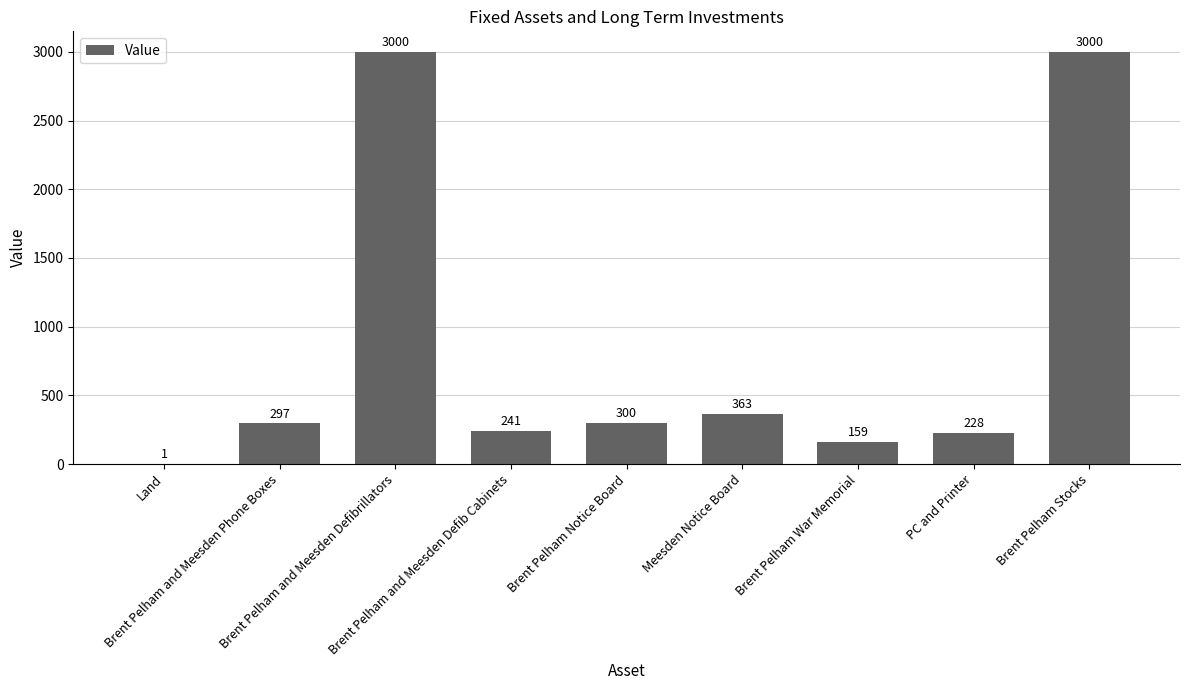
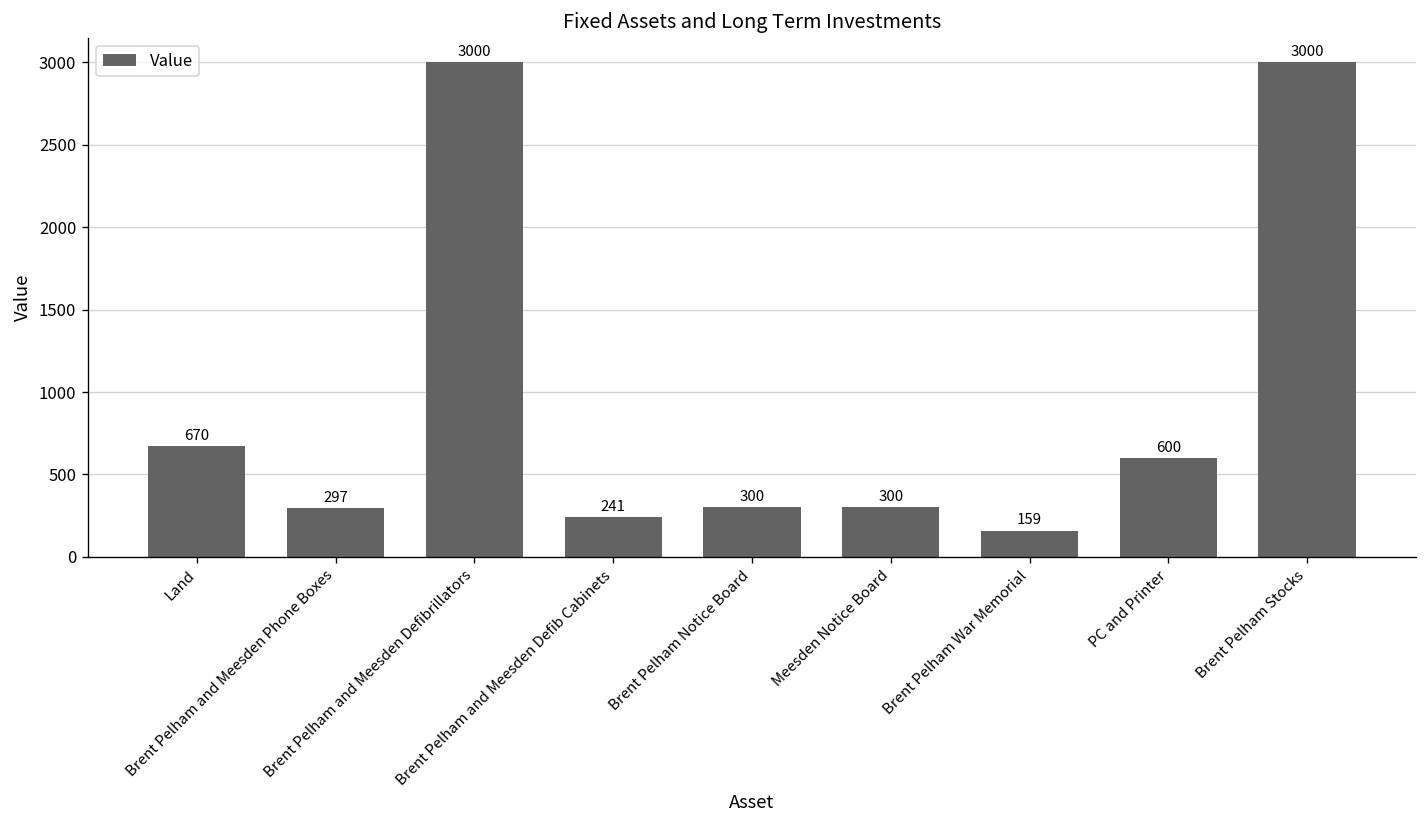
  {
-   "Land": 1,
+   "Land": 670,
    "Brent Pelham and Meesden Phone Boxes": 297,
    "Brent Pelham and Meesden Defibrillators": 3000,
    "Brent Pelham and Meesden Defib Cabinets": 241,
    "Brent Pelham Notice Board": 300,
-   "Meesden Notice Board": 363,
+   "Meesden Notice Board": 300,
    "Brent Pelham War Memorial": 159,
-   "PC and Printer": 228,
+   "PC and Printer": 600,
    "Brent Pelham Stocks": 3000
  }
